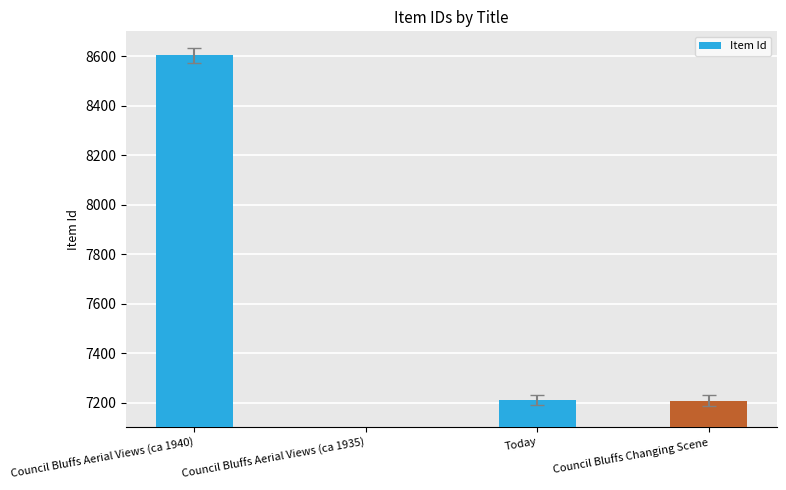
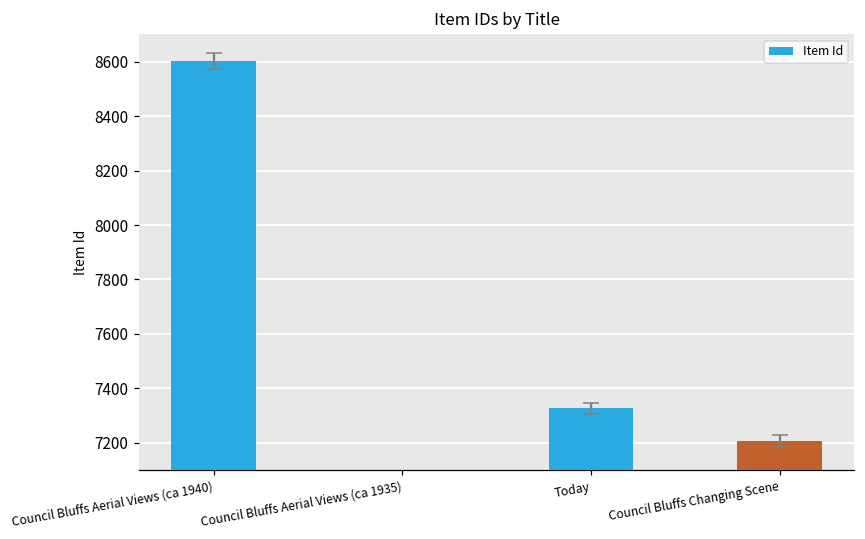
  {
    "Item Id": {
      "Council Bluffs Aerial Views (ca 1940)": 8600,
-     "Today": 7210,
+     "Today": 7330,
      "Council Bluffs Changing Scene": 7210
    }
  }
